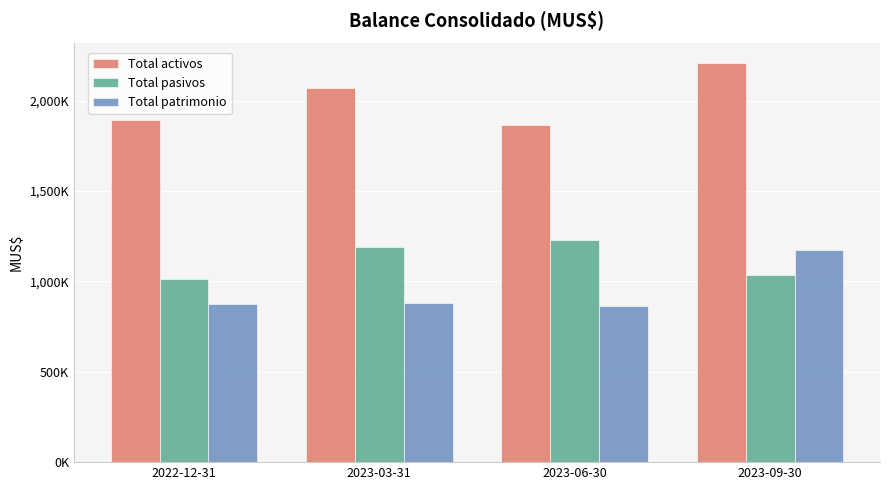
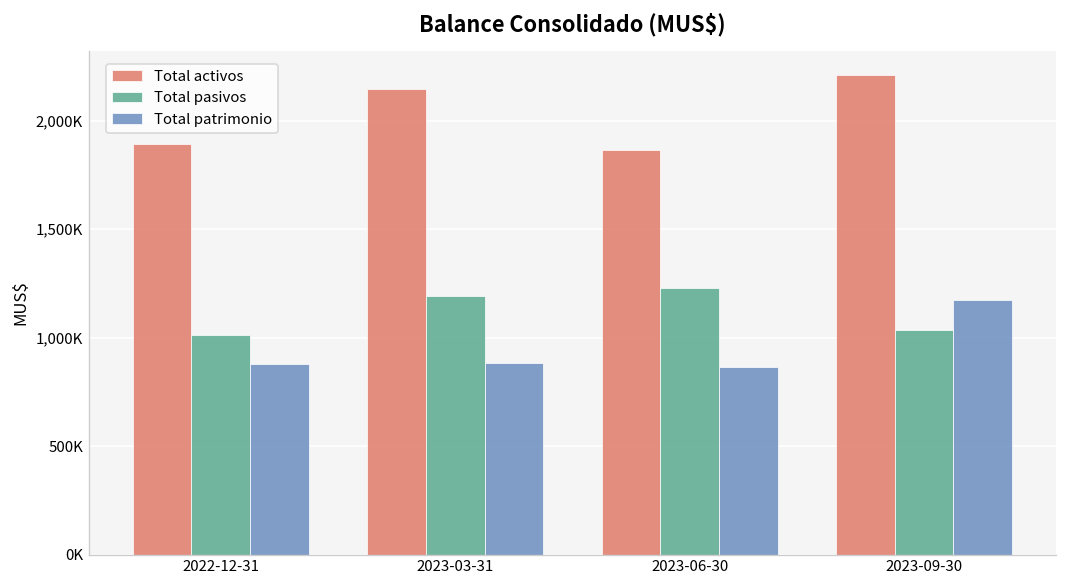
  {
    "Total activos": {
      "2022-12-31": "1,890,000",
-     "2023-03-31": "2,070,000",
+     "2023-03-31": "2,150,000",
      "2023-06-30": "1,860,000",
      "2023-09-30": "2,210,000"
    }
  }
